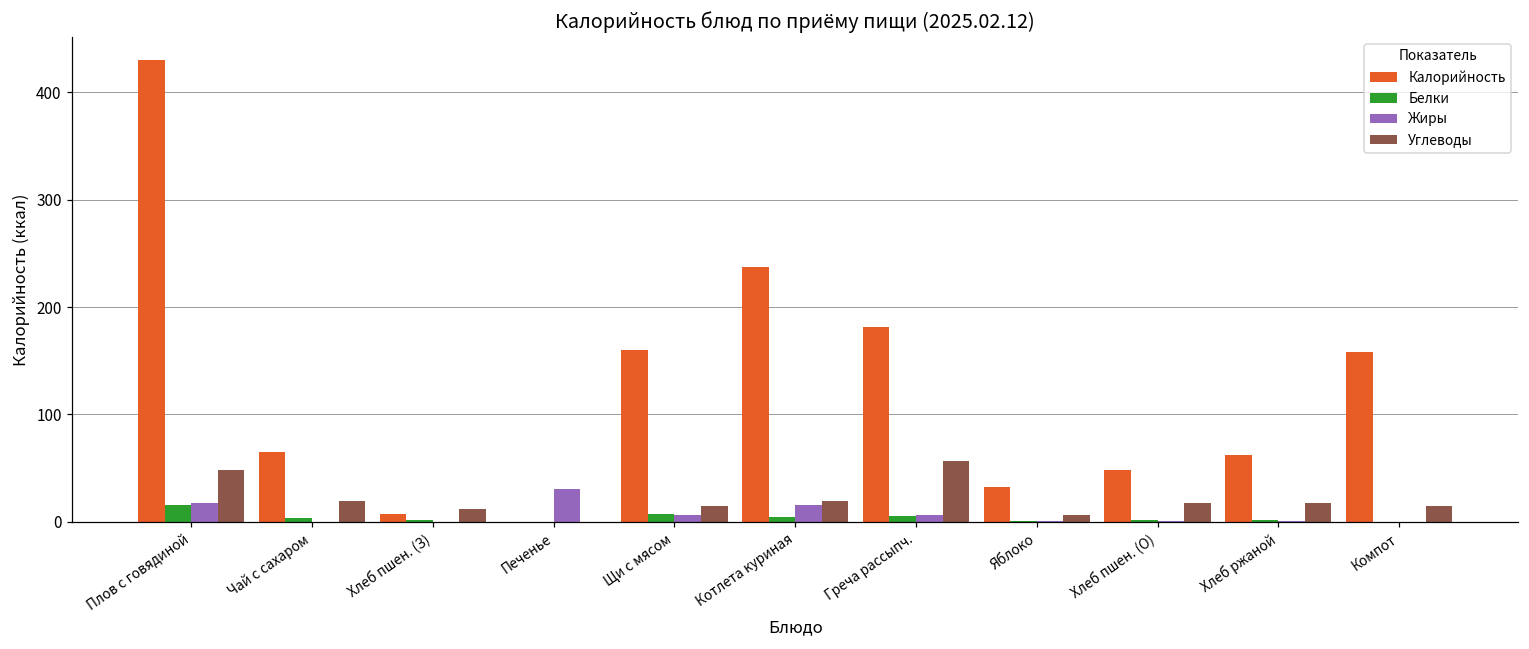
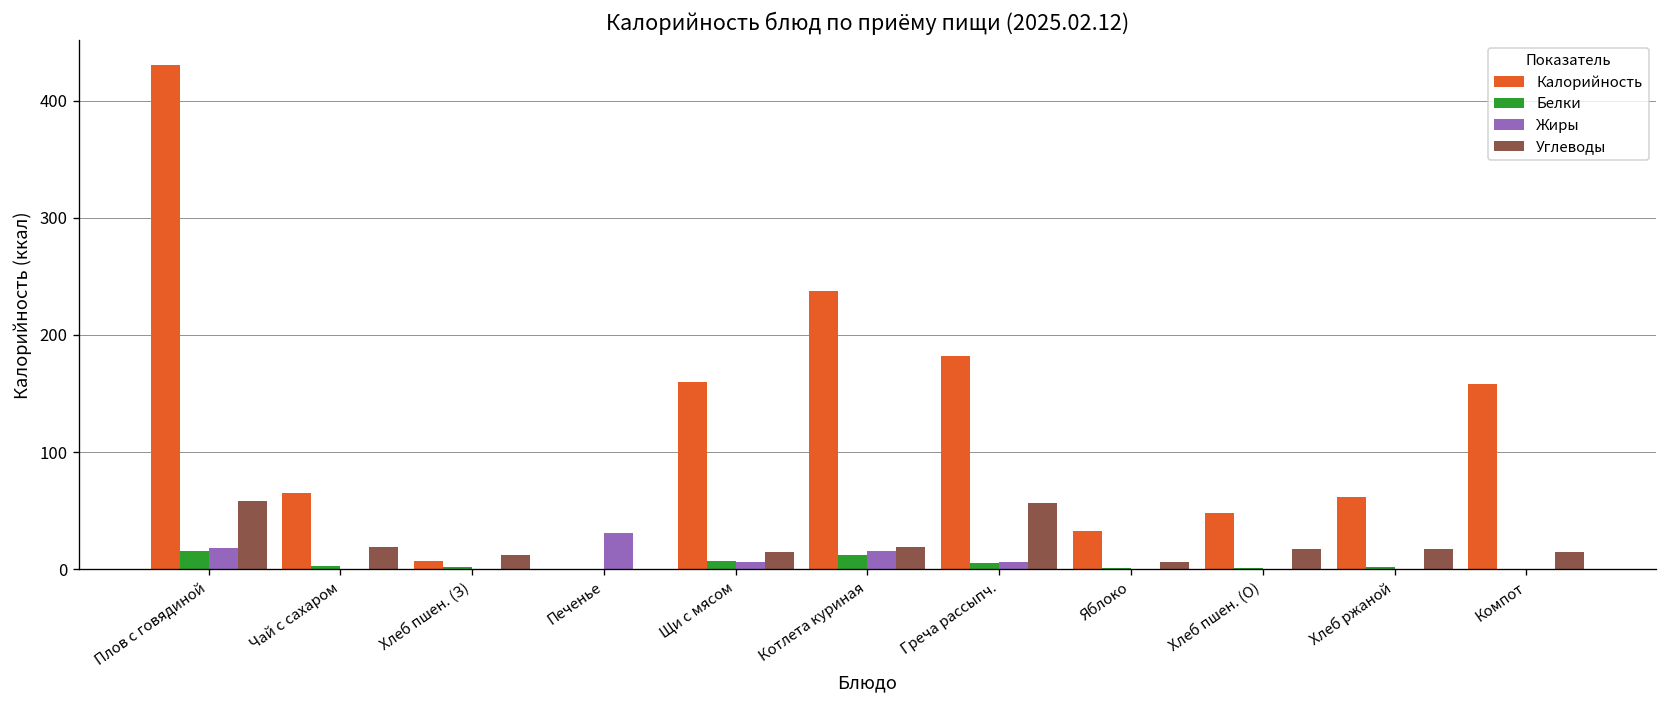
  {
    "Калорийность": {
      "Плов с говядиной": 430,
      "Чай с сахаром": 70,
      "Хлеб пшен. (З)": 10,
      "Печенье": 0,
      "Щи с мясом": 160,
      "Котлета куриная": 240,
      "Греча рассыпч.": 180,
      "Яблоко": 30,
      "Хлеб пшен. (О)": 50,
      "Хлеб ржаной": 60,
      "Компот": 160
    },
    "Белки": {
      "Плов с говядиной": 20,
      "Чай с сахаром": 0,
      "Печенье": 0,
      "Щи с мясом": 10,
-     "Котлета куриная": 0,
+     "Котлета куриная": 10,
      "Греча рассыпч.": 10
    },
    "Жиры": {
      "Плов с говядиной": 20,
      "Чай с сахаром": 0,
      "Печенье": 30,
      "Щи с мясом": 10,
      "Котлета куриная": 20,
      "Греча рассыпч.": 10,
      "Компот": 0
    },
    "Углеводы": {
-     "Плов с говядиной": 50,
+     "Плов с говядиной": 60,
      "Чай с сахаром": 20,
      "Хлеб пшен. (З)": 10,
      "Печенье": 0,
      "Щи с мясом": 20,
      "Котлета куриная": 20,
      "Греча рассыпч.": 60,
      "Яблоко": 10,
      "Хлеб пшен. (О)": 20,
      "Хлеб ржаной": 20,
      "Компот": 20
    }
  }
